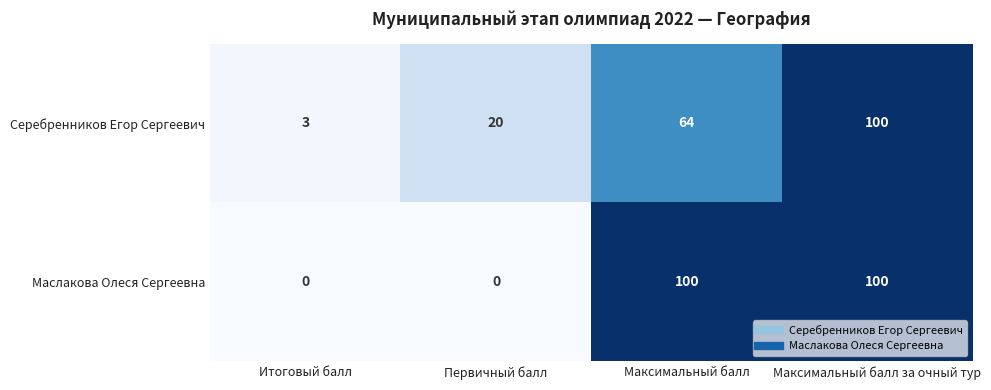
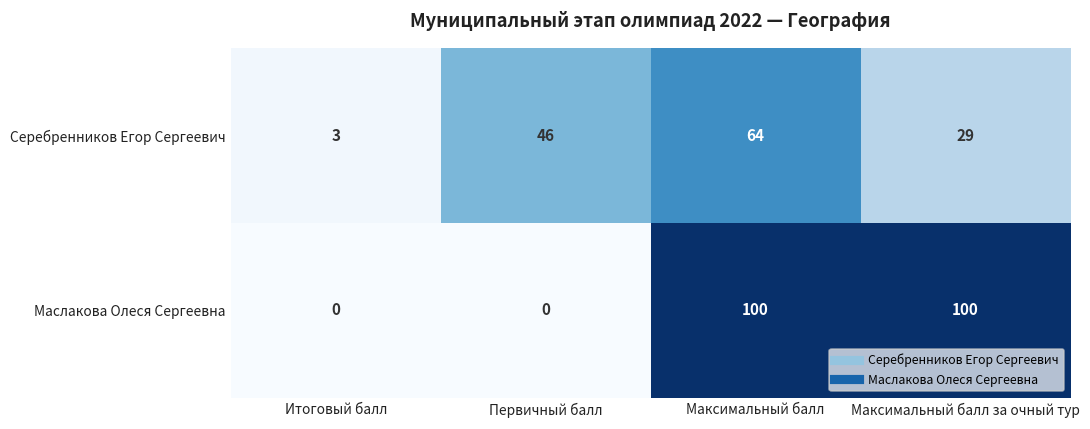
  {
    "Серебренников Егор Сергеевич": {
      "Итоговый балл": 3,
-     "Первичный балл": 20,
+     "Первичный балл": 46,
      "Максимальный балл": 64,
-     "Максимальный балл за очный тур": 100
+     "Максимальный балл за очный тур": 29
    },
    "Маслакова Олеся Сергеевна": {
      "Итоговый балл": 0,
      "Первичный балл": 0,
      "Максимальный балл": 100,
      "Максимальный балл за очный тур": 100
    }
  }
